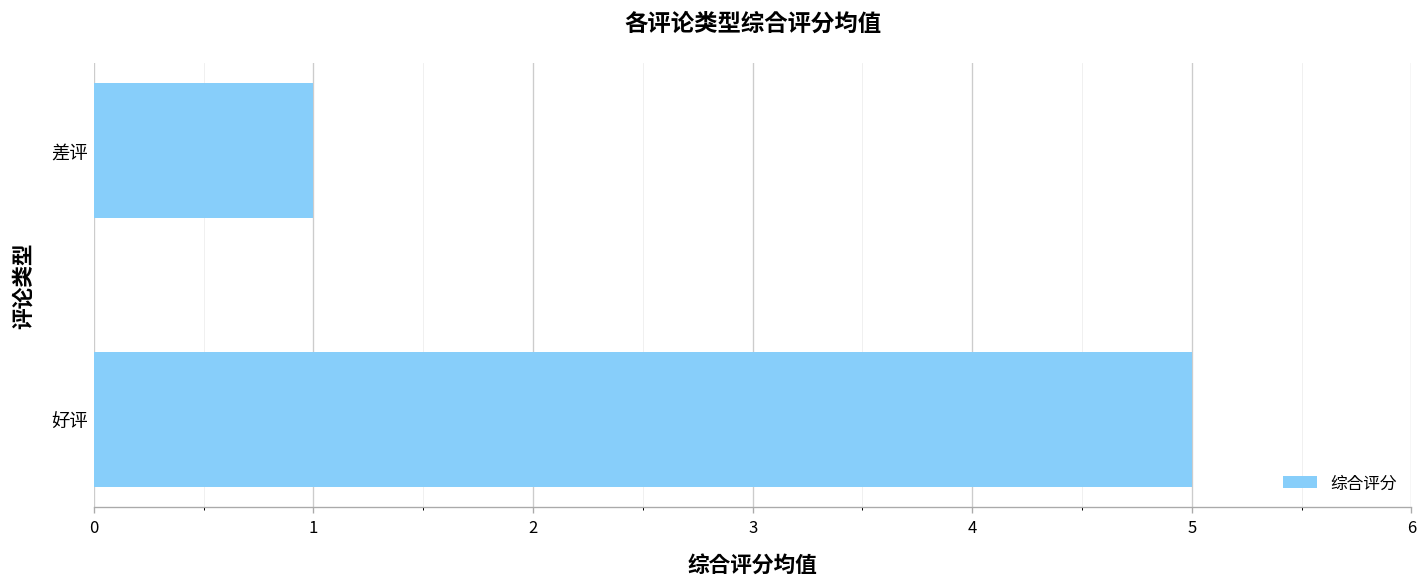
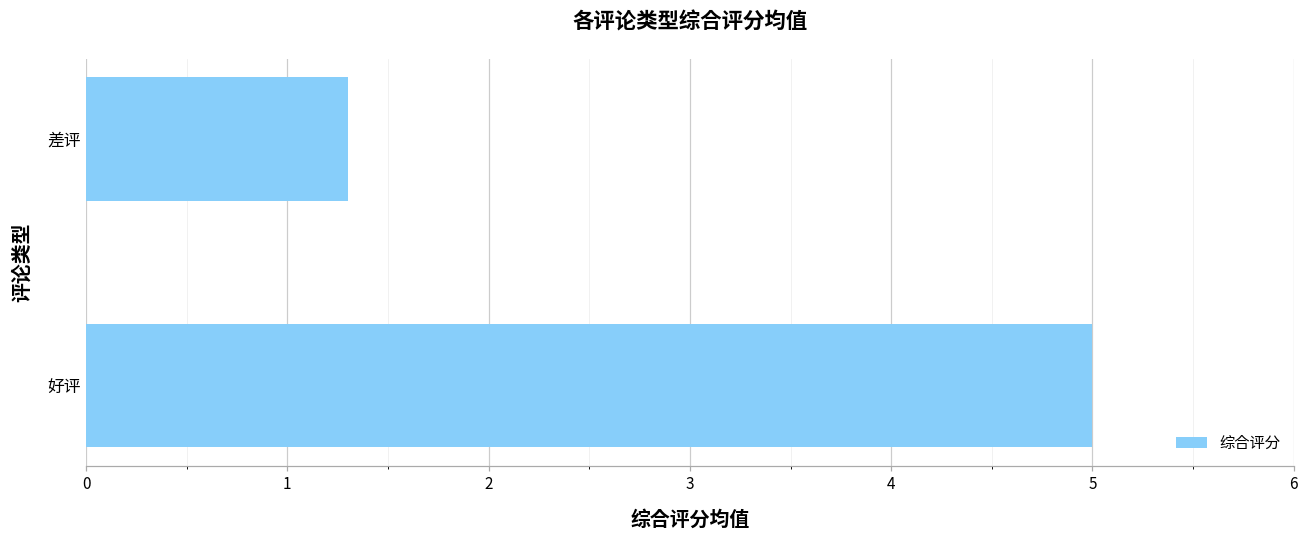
  {
-   "差评": 1.0,
+   "差评": 1.3,
    "好评": 5.0
  }
